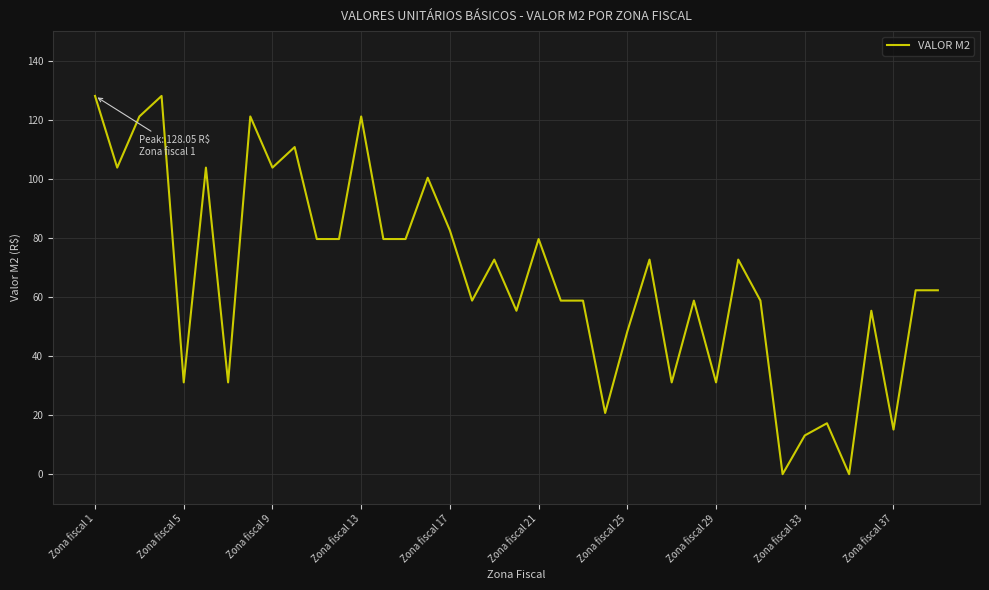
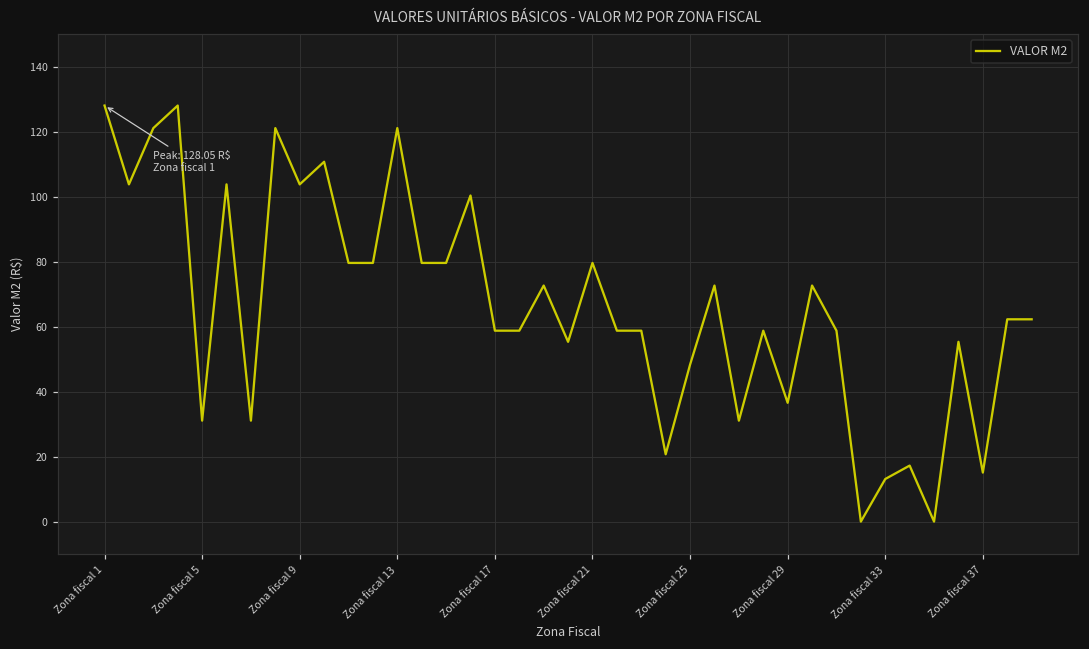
  {
    "Zona fiscal 1": 128,
    "Zona fiscal 5": 31,
    "Zona fiscal 9": 104,
    "Zona fiscal 13": 121,
-   "Zona fiscal 17": 83,
+   "Zona fiscal 17": 59,
    "Zona fiscal 21": 80,
    "Zona fiscal 25": 48,
-   "Zona fiscal 29": 31,
+   "Zona fiscal 29": 37,
    "Zona fiscal 33": 13,
    "Zona fiscal 37": 15
  }
